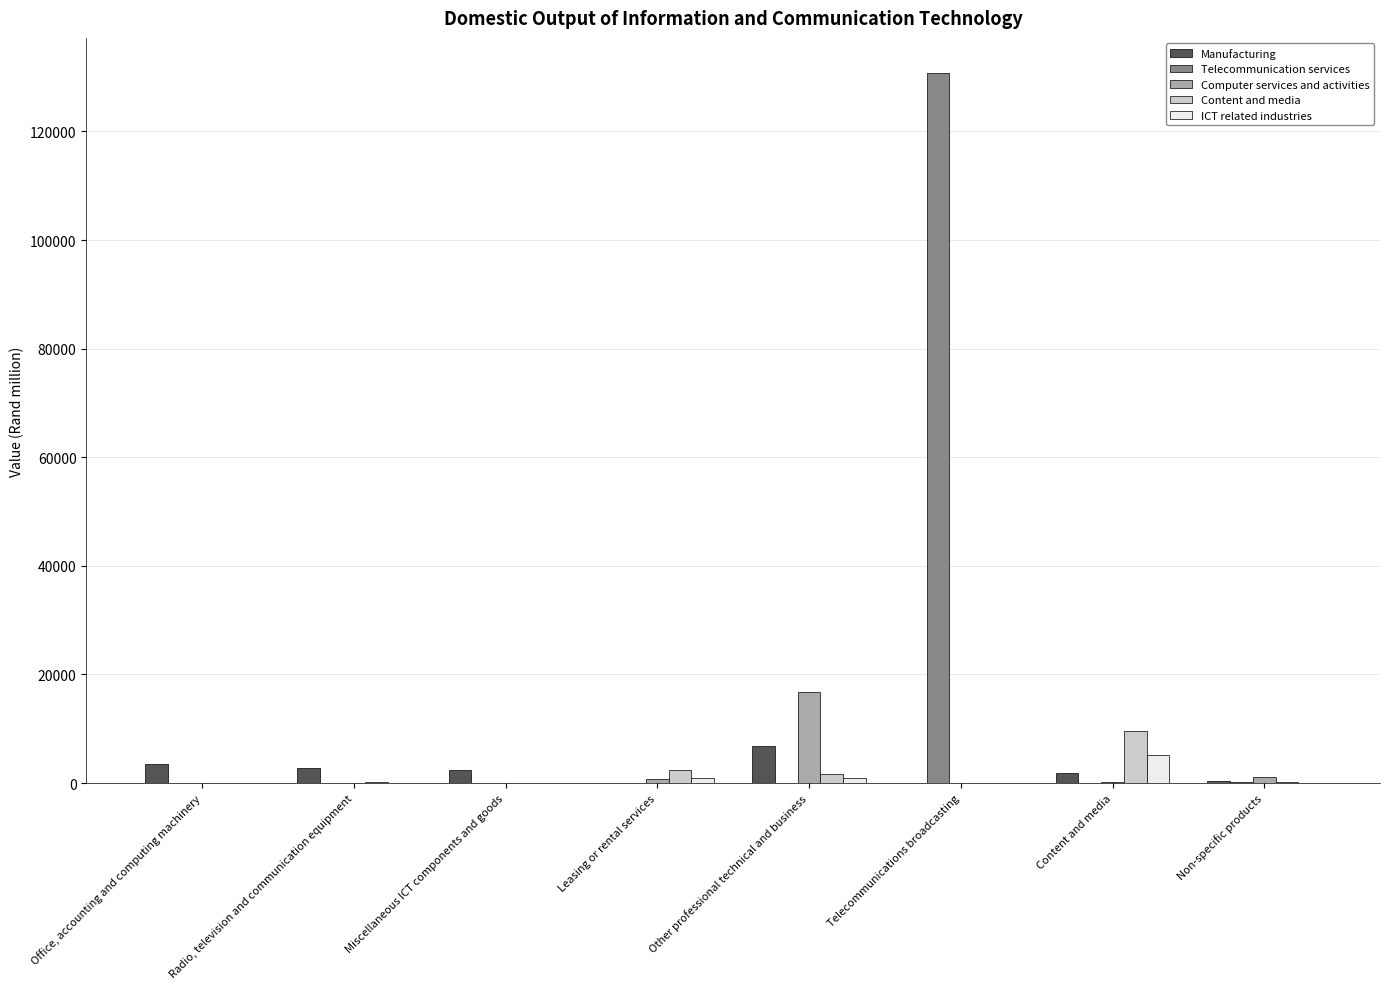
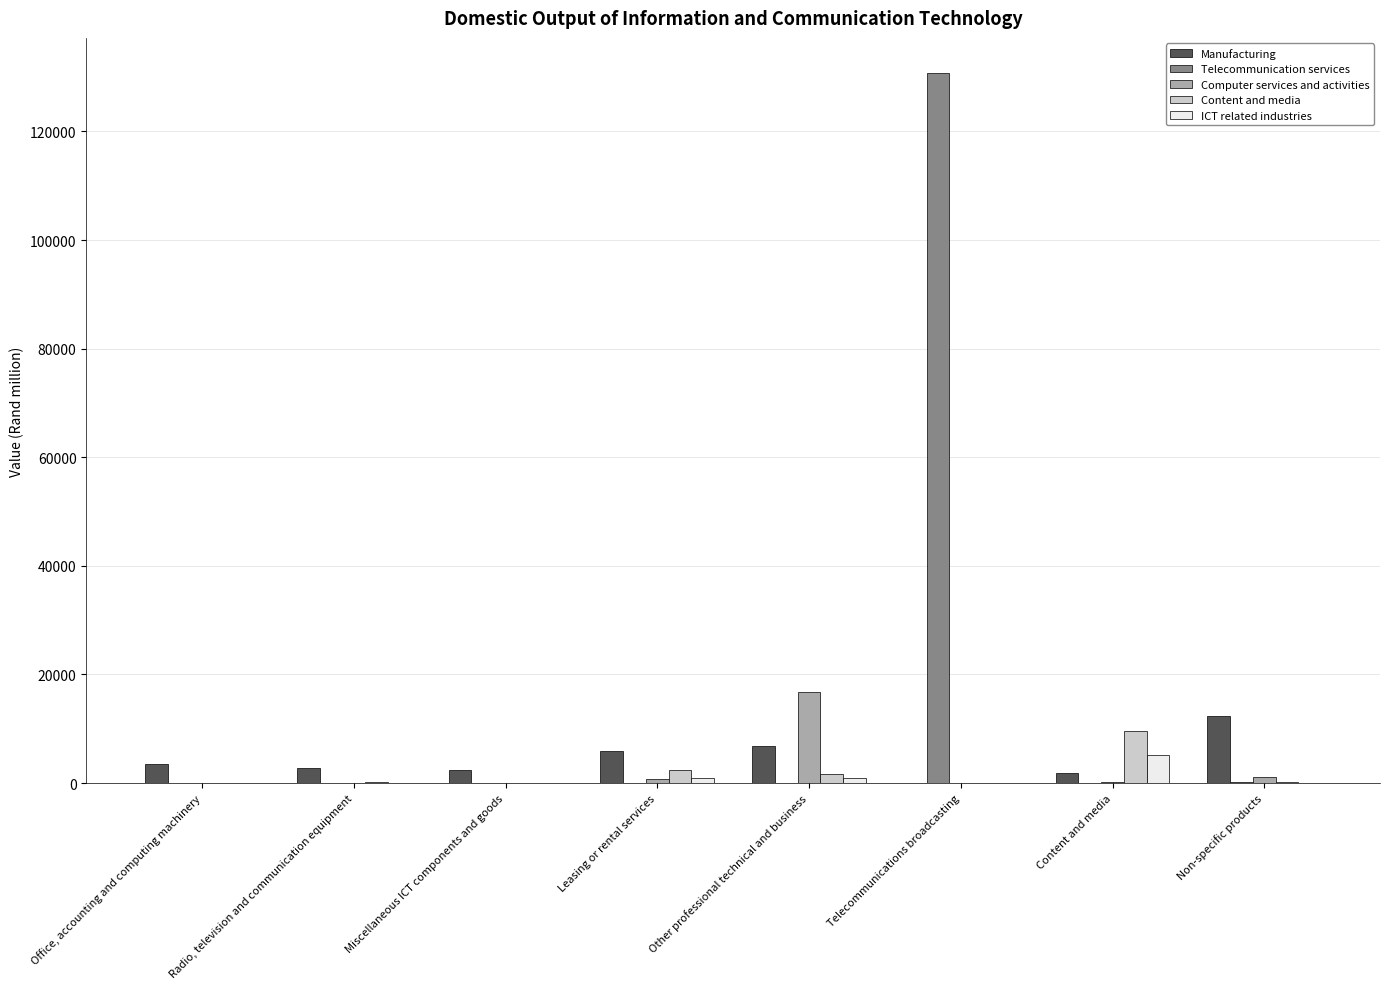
  {
    "Manufacturing": {
      "Office, accounting and computing machinery": 3000,
      "Radio, television and communication equipment": 3000,
      "Miscellaneous ICT components and goods": 2000,
-     "Leasing or rental services": 0,
+     "Leasing or rental services": 6000,
      "Other professional technical and business": 7000,
      "Telecommunications broadcasting": 0,
      "Content and media": 2000,
-     "Non-specific products": 0
+     "Non-specific products": 12000
    }
  }
